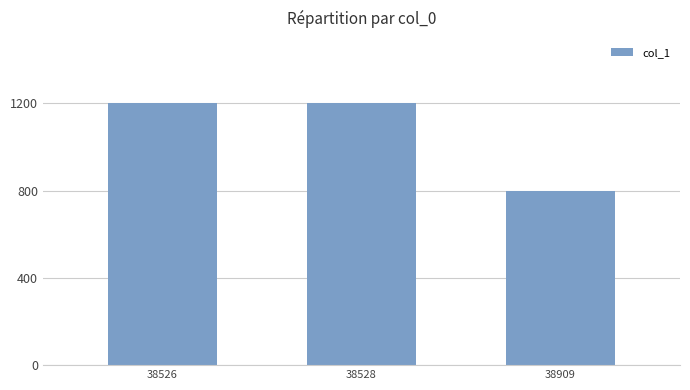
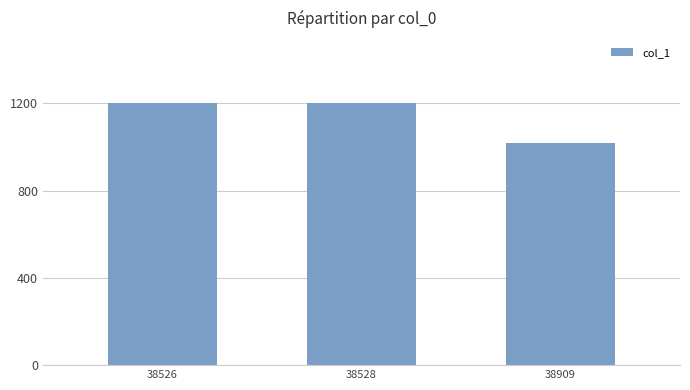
  {
    "38526": 1200,
    "38528": 1200,
-   "38909": 800
+   "38909": 1020
  }
